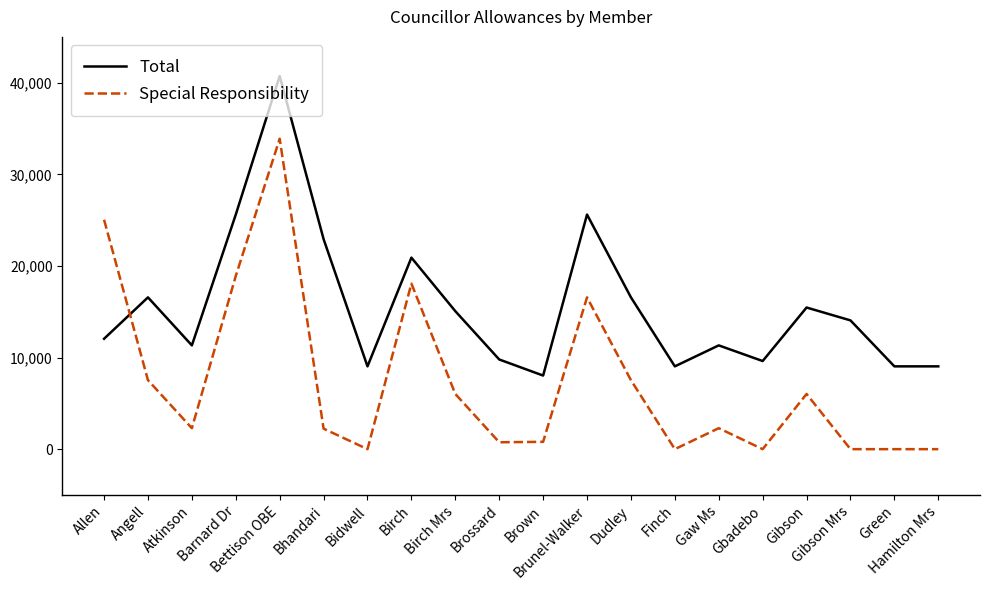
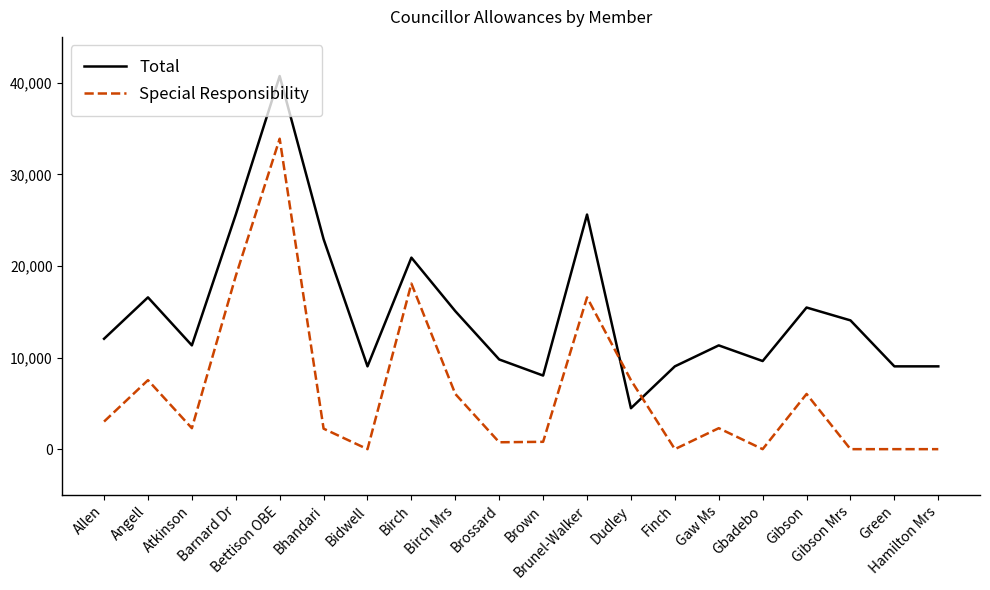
  {
    "Total": {
      "Allen": "12,000",
      "Angell": "17,000",
      "Atkinson": "11,000",
      "Barnard Dr": "26,000",
      "Bhandari": "23,000",
      "Bidwell": "9,000",
      "Birch": "21,000",
      "Birch Mrs": "15,000",
      "Brossard": "10,000",
      "Brown": "8,000",
      "Brunel-Walker": "26,000",
-     "Dudley": "17,000",
+     "Dudley": "4,000",
      "Finch": "9,000",
      "Gaw Ms": "11,000",
      "Gbadebo": "10,000",
      "Gibson": "15,000",
      "Gibson Mrs": "14,000",
      "Green": "9,000",
      "Hamilton Mrs": "9,000"
    },
    "Special Responsibility": {
-     "Allen": "25,000",
+     "Allen": "3,000",
      "Angell": "8,000",
      "Atkinson": "2,000",
      "Barnard Dr": "19,000",
      "Bettison OBE": "34,000",
      "Bhandari": "2,000",
      "Bidwell": "0",
      "Birch": "18,000",
      "Birch Mrs": "6,000",
      "Brossard": "1,000",
      "Brown": "1,000",
      "Brunel-Walker": "17,000",
      "Dudley": "8,000",
      "Finch": "0",
      "Gaw Ms": "2,000",
      "Gbadebo": "0",
      "Gibson": "6,000",
      "Gibson Mrs": "0",
      "Green": "0",
      "Hamilton Mrs": "0"
    }
  }
